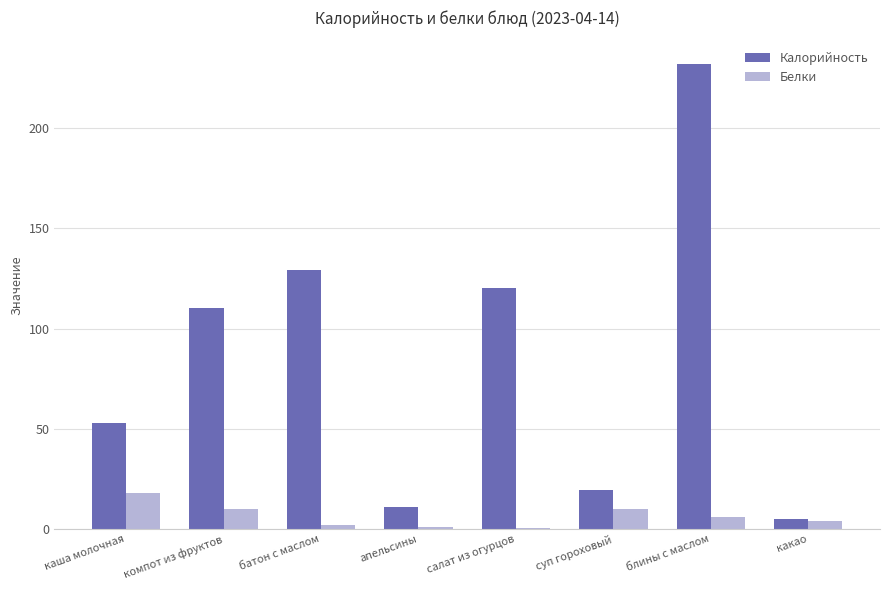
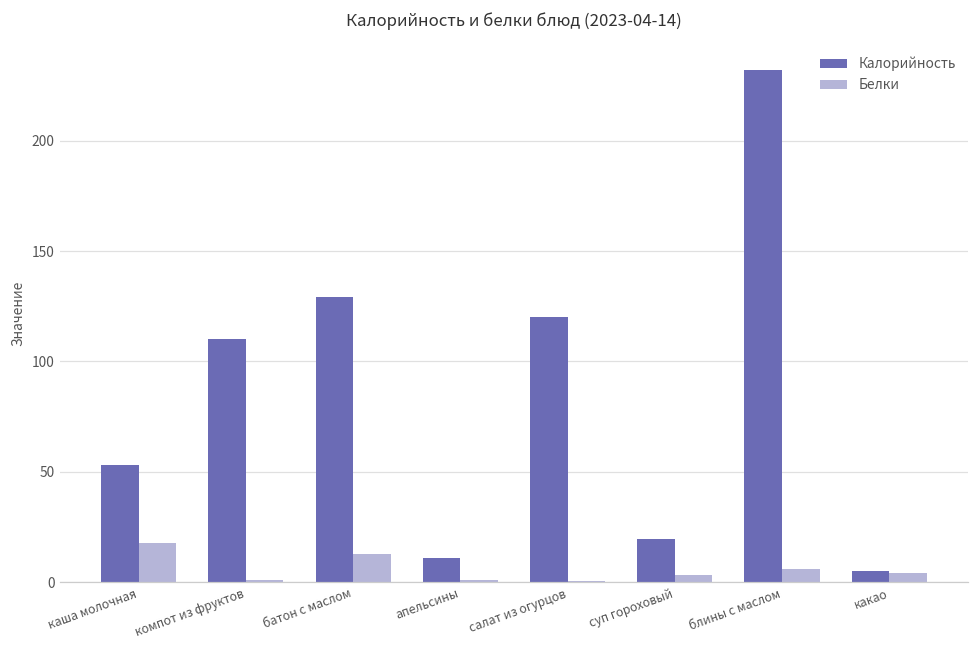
  {
    "Калорийность": {
      "каша молочная": 53,
      "компот из фруктов": 110,
      "батон с маслом": 129,
      "апельсины": 11,
      "салат из огурцов": 120,
      "суп гороховый": 20,
      "блины с маслом": 232,
      "какао": 5
    },
    "Белки": {
      "каша молочная": 18,
-     "компот из фруктов": 10,
-     "батон с маслом": 2,
-     "суп гороховый": 10,
+     "компот из фруктов": 1,
+     "батон с маслом": 13,
+     "суп гороховый": 3,
      "блины с маслом": 6,
      "какао": 4
    }
  }
